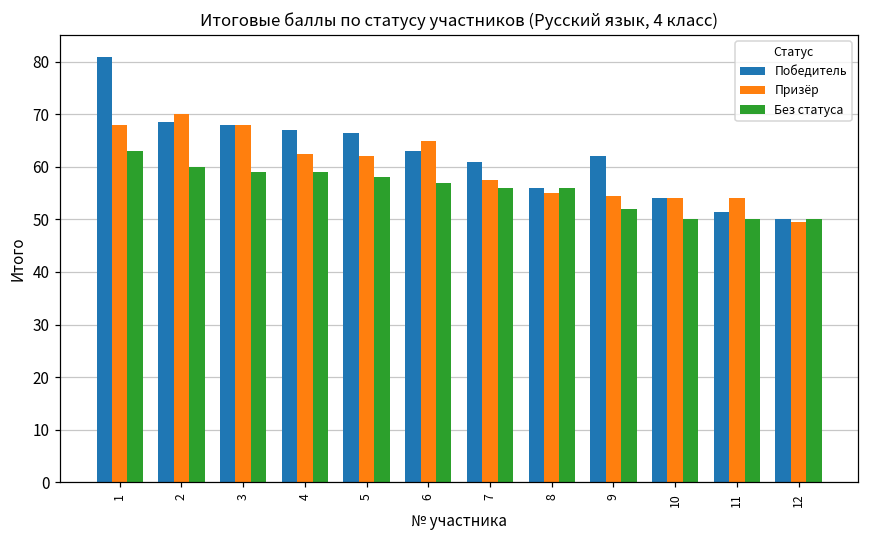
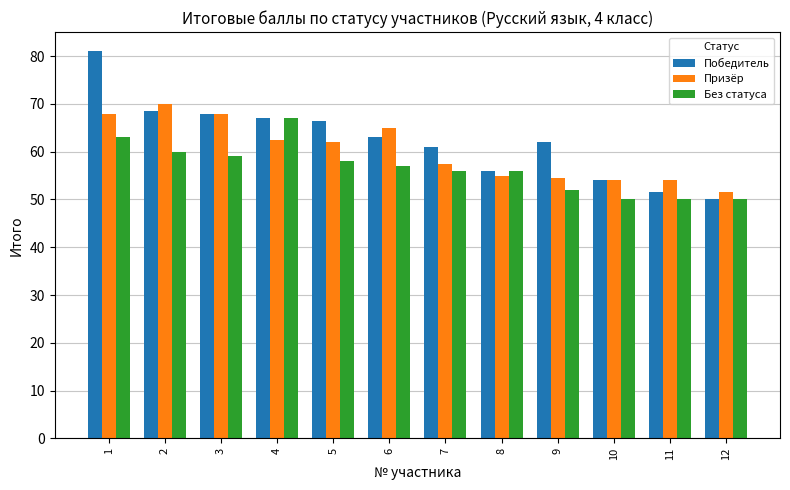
  {
    "Победитель": {
      "1": 81,
      "2": 69,
      "3": 68,
      "4": 67,
      "5": 67,
      "6": 63,
      "7": 61,
      "8": 56,
      "9": 62,
      "10": 54,
      "11": 52,
      "12": 50
    },
    "Призёр": {
      "1": 68,
      "2": 70,
      "3": 68,
      "4": 63,
      "5": 62,
      "6": 65,
      "7": 58,
      "8": 55,
      "9": 55,
      "10": 54,
      "11": 54,
-     "12": 50
+     "12": 52
    },
    "Без статуса": {
      "1": 63,
      "2": 60,
      "3": 59,
-     "4": 59,
+     "4": 67,
      "5": 58,
      "6": 57,
      "7": 56,
      "8": 56,
      "9": 52,
      "10": 50,
      "11": 50,
      "12": 50
    }
  }
